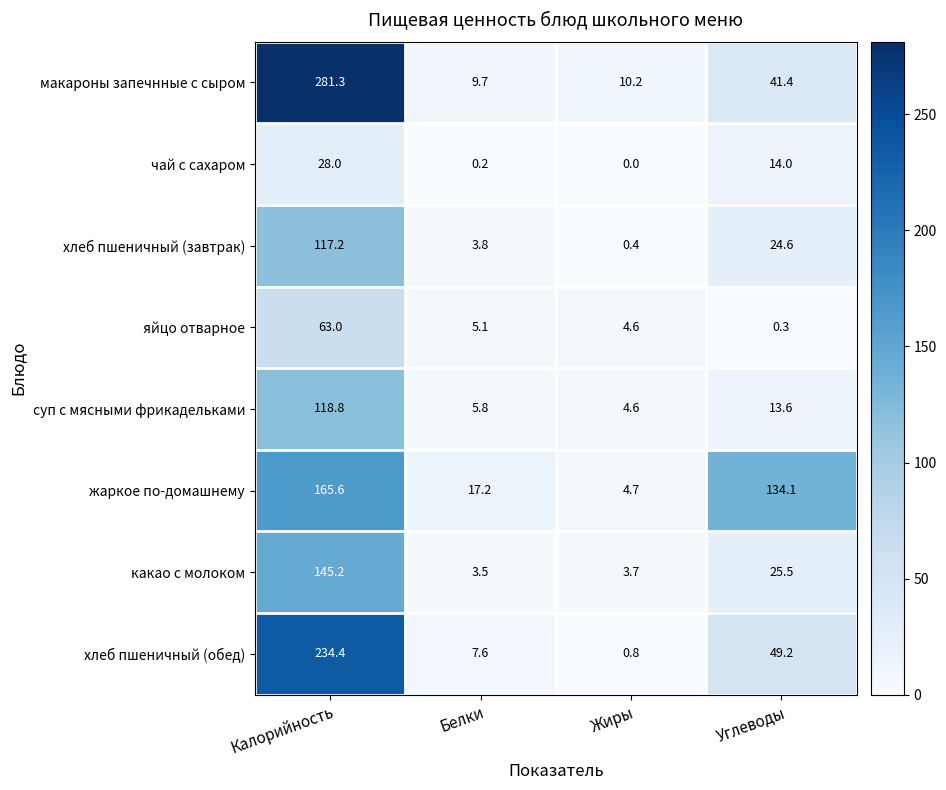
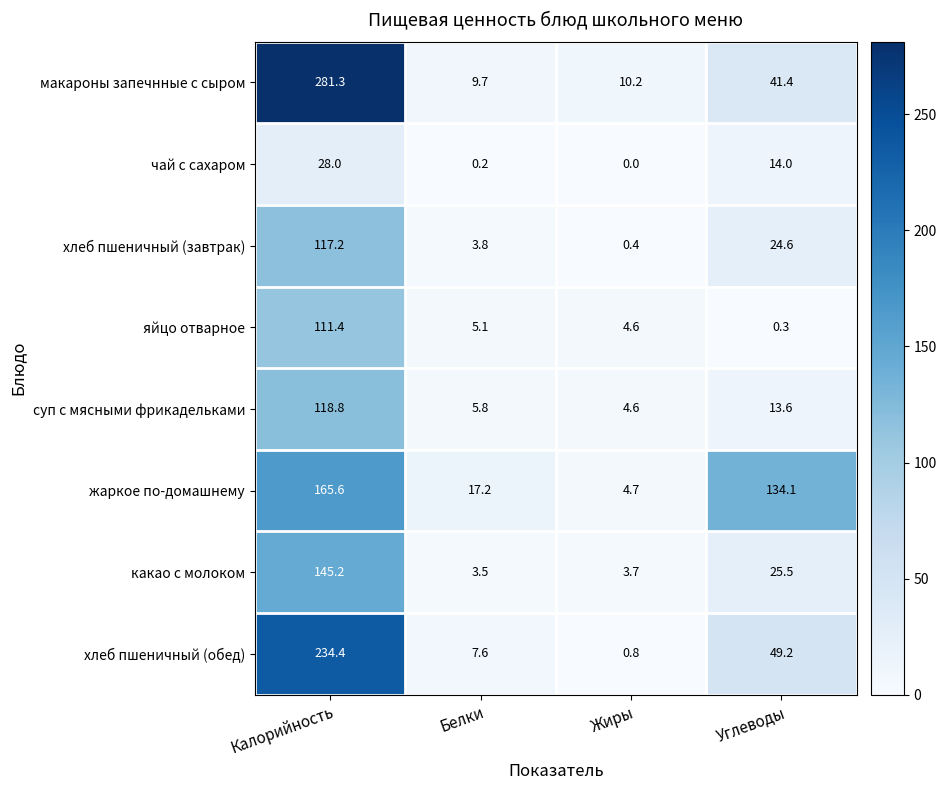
  {
    "макароны запечнные с сыром": {
      "Калорийность": 281.3,
      "Белки": 9.7,
      "Жиры": 10.2,
      "Углеводы": 41.4
    },
    "чай с сахаром": {
      "Калорийность": 28.0,
      "Белки": 0.2,
      "Жиры": 0.0,
      "Углеводы": 14.0
    },
    "хлеб пшеничный (завтрак)": {
      "Калорийность": 117.2,
      "Белки": 3.8,
      "Жиры": 0.4,
      "Углеводы": 24.6
    },
    "яйцо отварное": {
-     "Калорийность": 63.0,
+     "Калорийность": 111.4,
      "Белки": 5.1,
      "Жиры": 4.6,
      "Углеводы": 0.3
    },
    "суп с мясными фрикадельками": {
      "Калорийность": 118.8,
      "Белки": 5.8,
      "Жиры": 4.6,
      "Углеводы": 13.6
    },
    "жаркое по-домашнему": {
      "Калорийность": 165.6,
      "Белки": 17.2,
      "Жиры": 4.7,
      "Углеводы": 134.1
    },
    "какао с молоком": {
      "Калорийность": 145.2,
      "Белки": 3.5,
      "Жиры": 3.7,
      "Углеводы": 25.5
    },
    "хлеб пшеничный (обед)": {
      "Калорийность": 234.4,
      "Белки": 7.6,
      "Жиры": 0.8,
      "Углеводы": 49.2
    }
  }
